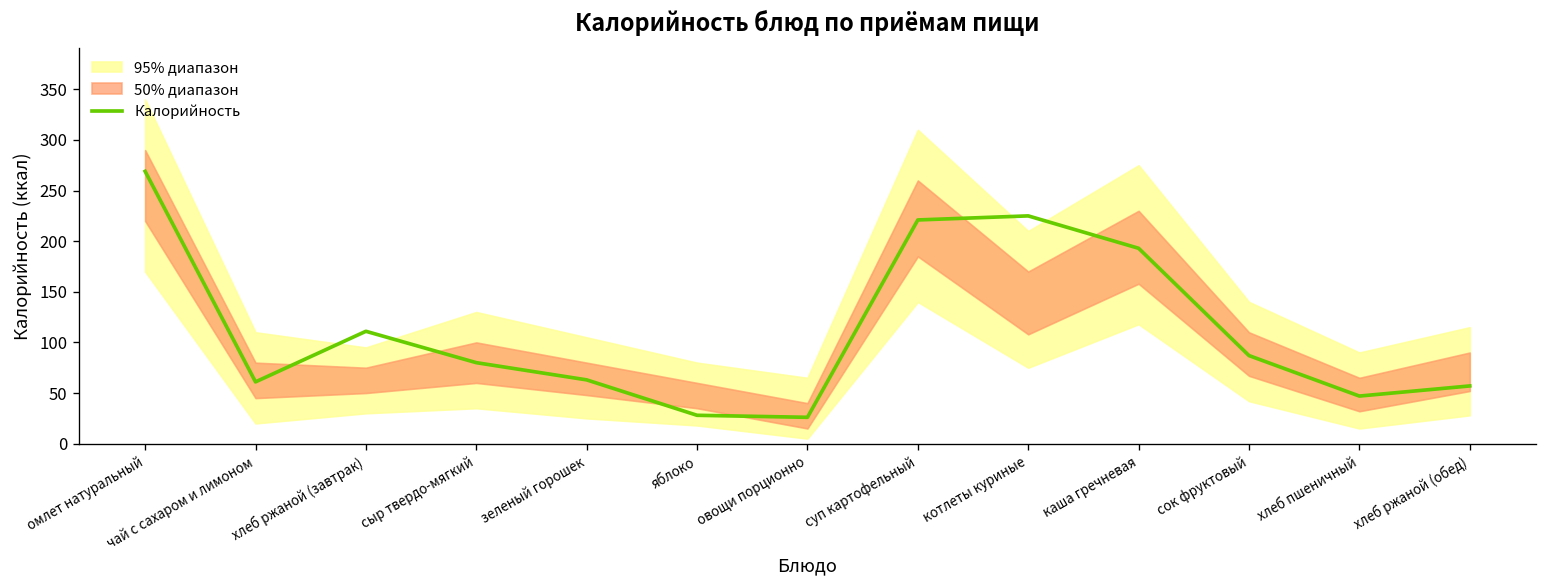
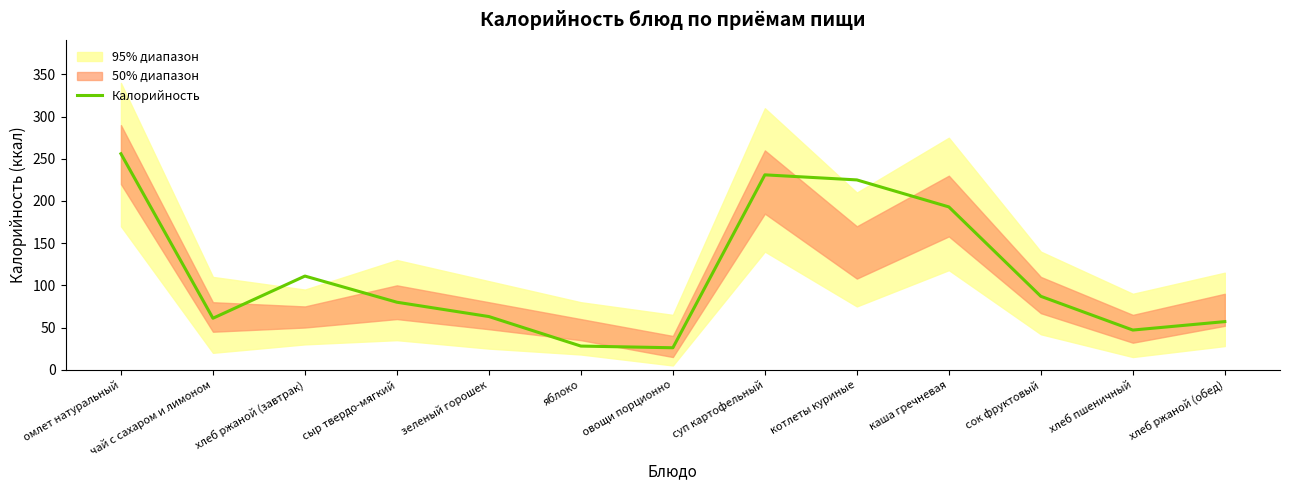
  {
    "Калорийность": {
-     "омлет натуральный": 270,
+     "омлет натуральный": 260,
      "чай с сахаром и лимоном": 60,
      "хлеб ржаной (завтрак)": 110,
      "сыр твердо-мягкий": 80,
      "зеленый горошек": 60,
      "яблоко": 30,
      "овощи порционно": 30,
-     "суп картофельный": 220,
+     "суп картофельный": 230,
      "котлеты куриные": 230,
      "каша гречневая": 190,
      "сок фруктовый": 90,
      "хлеб пшеничный": 50,
      "хлеб ржаной (обед)": 60
    }
  }
